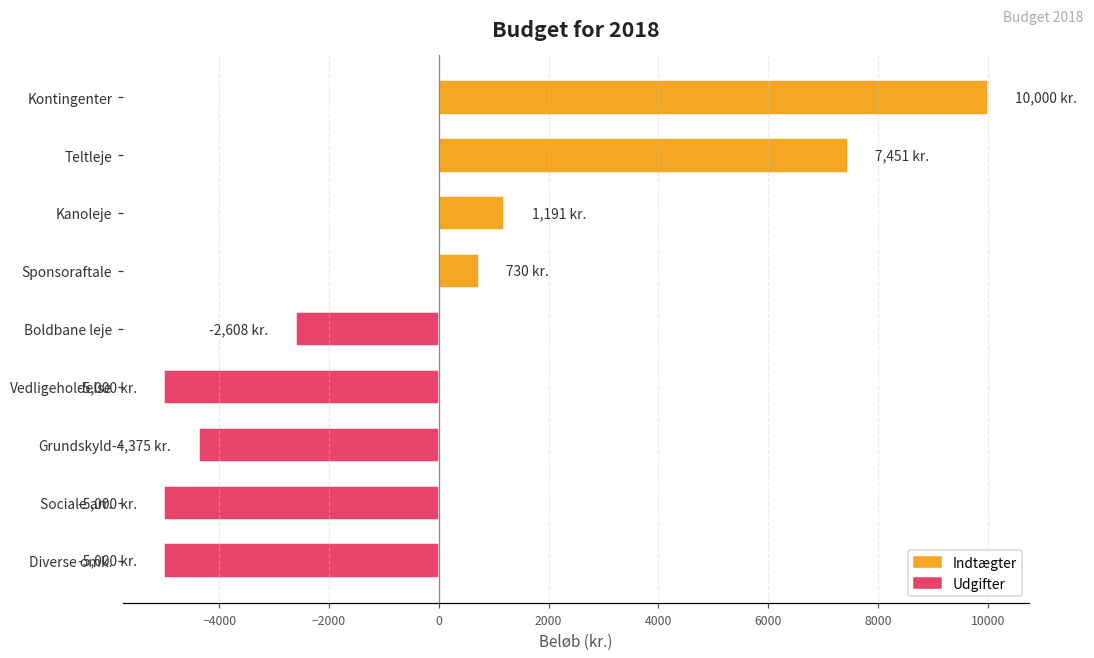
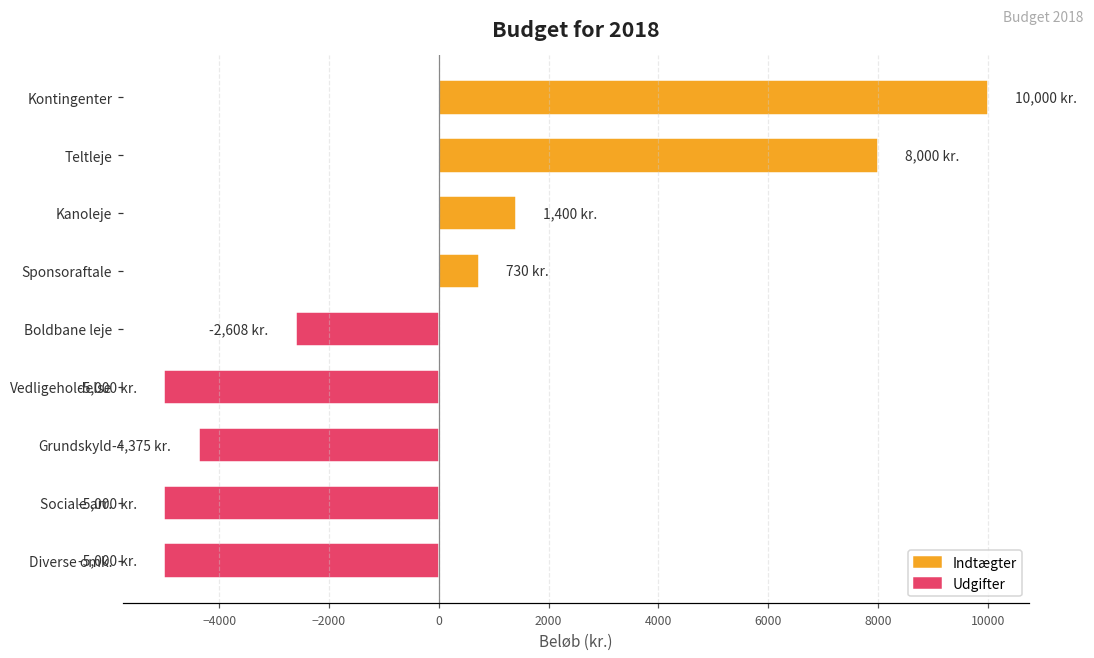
  {
    "Kontingenter": "10,000",
-   "Teltleje": "7,451",
-   "Kanoleje": "1,191",
+   "Teltleje": "8,000",
+   "Kanoleje": "1,400",
    "Sponsoraftale": "730",
    "Boldbane leje": "-2,608",
    "Grundskyld": "-4,375"
  }
